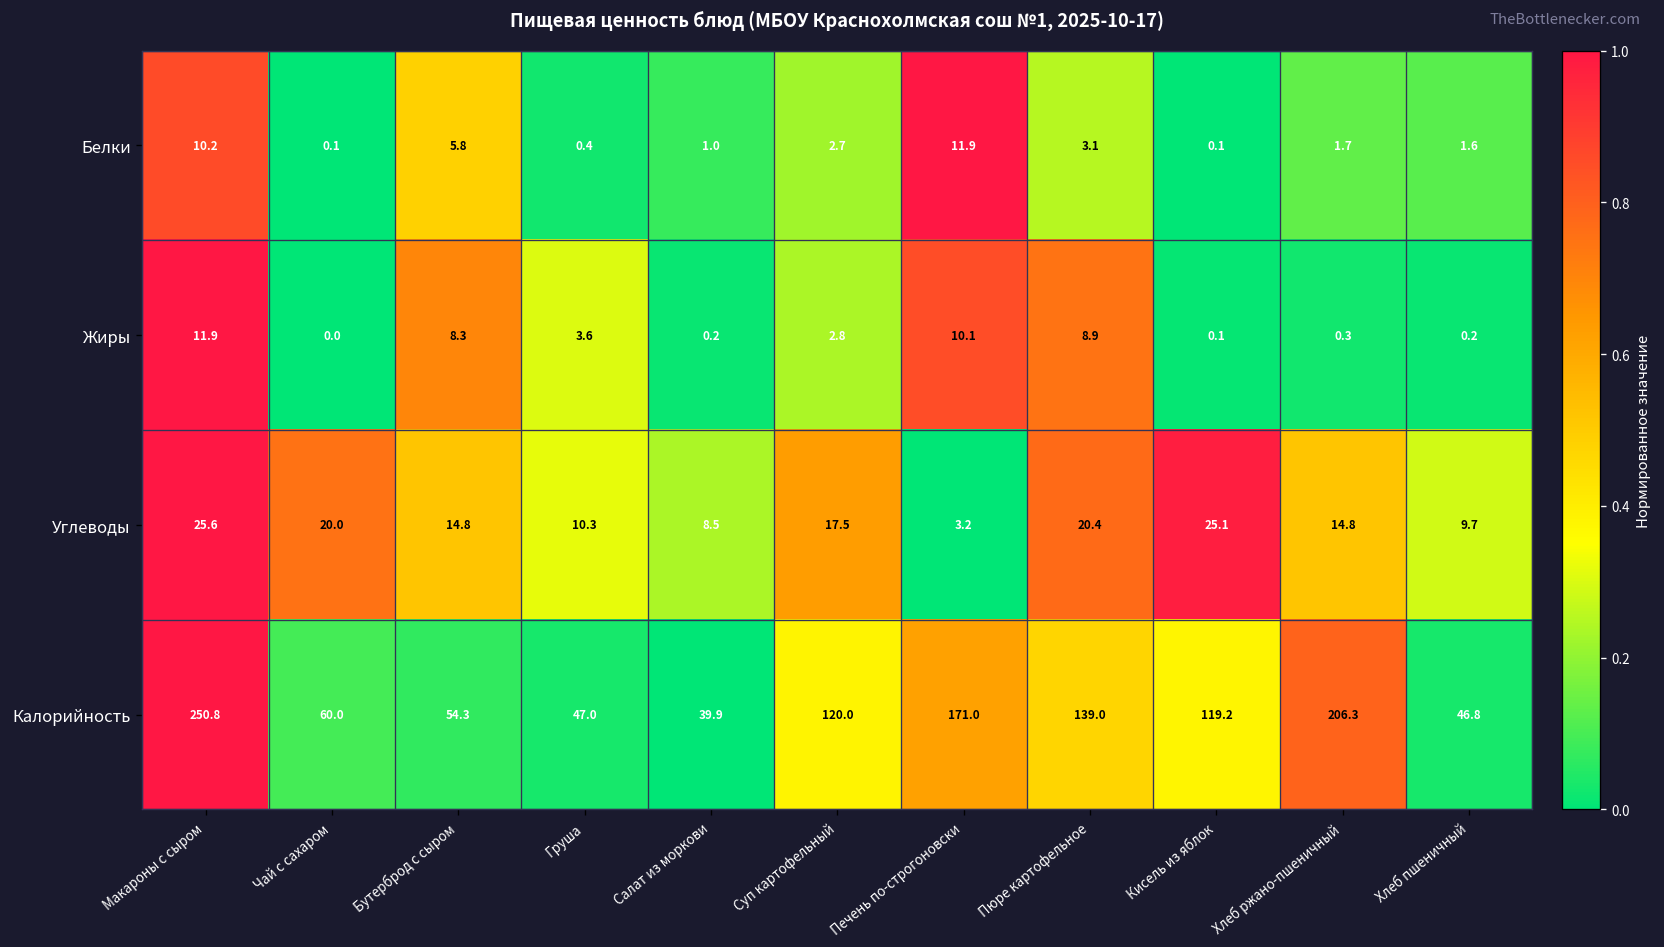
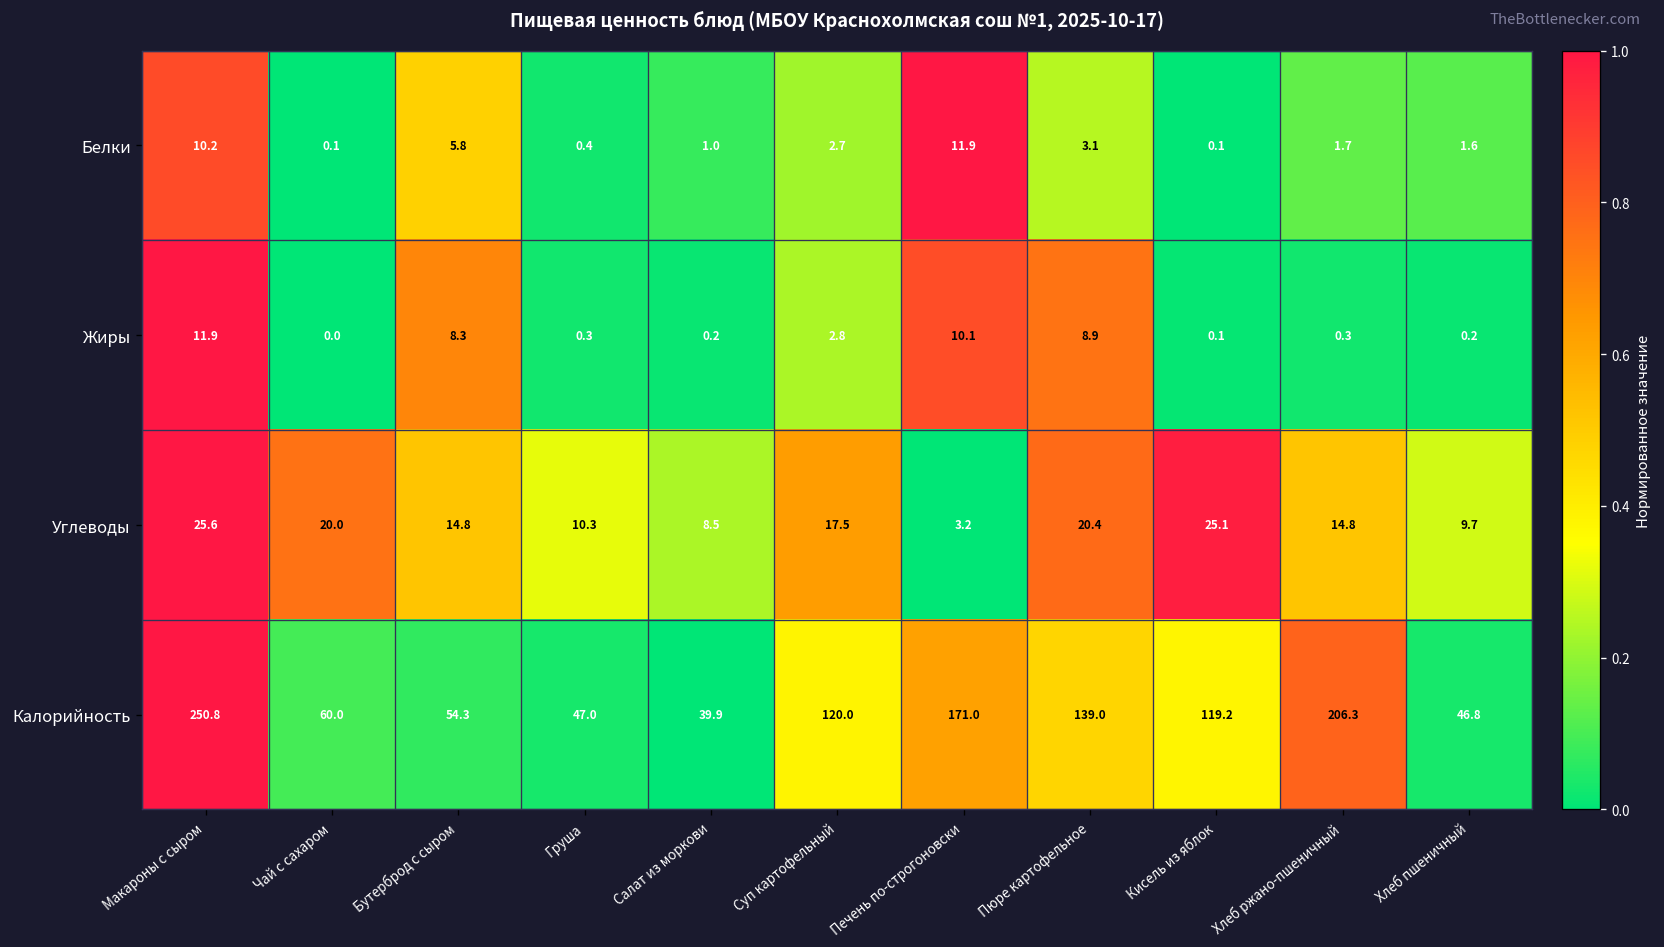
  {
    "Белки": {
      "Макароны с сыром": 10.2,
      "Чай с сахаром": 0.1,
      "Бутерброд с сыром": 5.8,
      "Груша": 0.4,
      "Салат из моркови": 1.0,
      "Суп картофельный": 2.7,
      "Печень по-строгоновски": 11.9,
      "Пюре картофельное": 3.1,
      "Кисель из яблок": 0.1,
      "Хлеб ржано-пшеничный": 1.7,
      "Хлеб пшеничный": 1.6
    },
    "Жиры": {
      "Макароны с сыром": 11.9,
      "Чай с сахаром": 0.0,
      "Бутерброд с сыром": 8.3,
-     "Груша": 3.6,
+     "Груша": 0.3,
      "Салат из моркови": 0.2,
      "Суп картофельный": 2.8,
      "Печень по-строгоновски": 10.1,
      "Пюре картофельное": 8.9,
      "Кисель из яблок": 0.1,
      "Хлеб ржано-пшеничный": 0.3,
      "Хлеб пшеничный": 0.2
    },
    "Углеводы": {
      "Макароны с сыром": 25.6,
      "Чай с сахаром": 20.0,
      "Бутерброд с сыром": 14.8,
      "Груша": 10.3,
      "Салат из моркови": 8.5,
      "Суп картофельный": 17.5,
      "Печень по-строгоновски": 3.2,
      "Пюре картофельное": 20.4,
      "Кисель из яблок": 25.1,
      "Хлеб ржано-пшеничный": 14.8,
      "Хлеб пшеничный": 9.7
    },
    "Калорийность": {
      "Макароны с сыром": 250.8,
      "Чай с сахаром": 60.0,
      "Бутерброд с сыром": 54.3,
      "Груша": 47.0,
      "Салат из моркови": 39.9,
      "Суп картофельный": 120.0,
      "Печень по-строгоновски": 171.0,
      "Пюре картофельное": 139.0,
      "Кисель из яблок": 119.2,
      "Хлеб ржано-пшеничный": 206.3,
      "Хлеб пшеничный": 46.8
    }
  }
